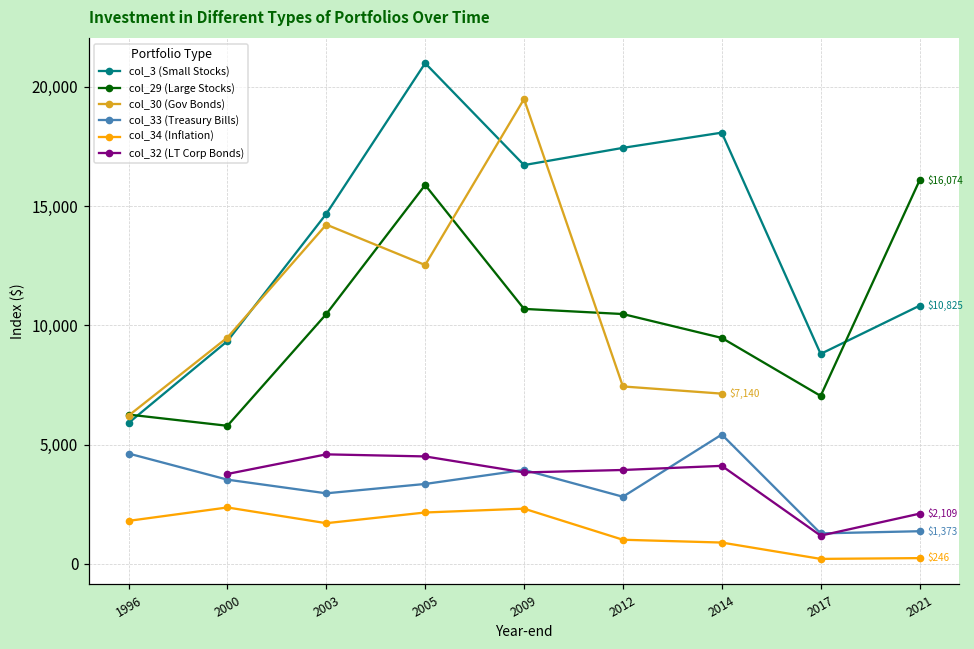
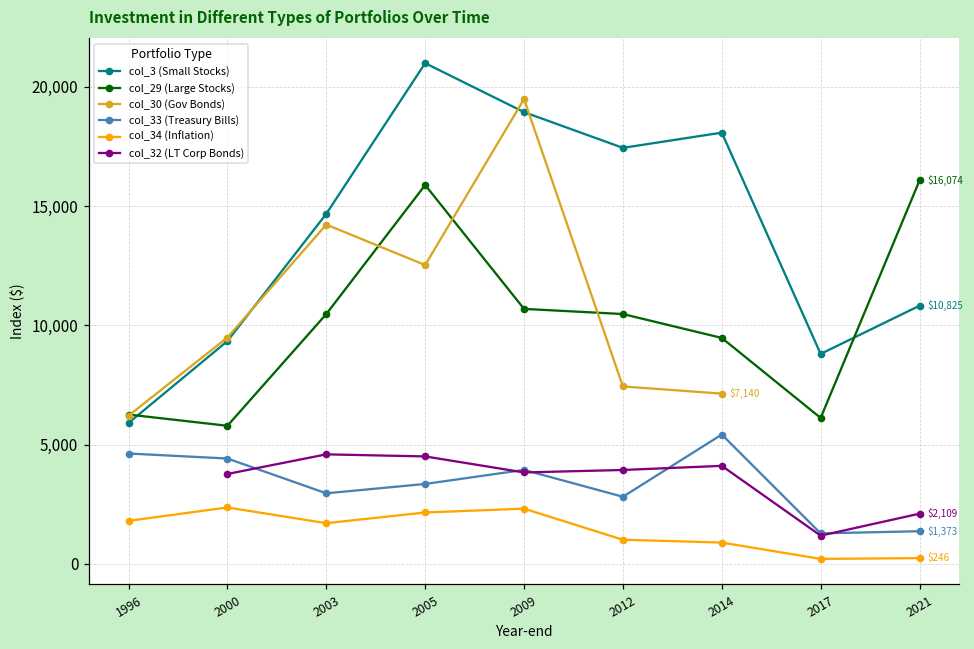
  {
    "col_3 (Small Stocks)": {
      "1996": "5,900",
      "2000": "9,300",
      "2003": "14,700",
      "2005": "21,000",
-     "2009": "16,700",
+     "2009": "18,900",
      "2012": "17,400",
      "2014": "18,100",
      "2017": "8,800"
    },
    "col_29 (Large Stocks)": {
      "2000": "5,800",
      "2003": "10,500",
      "2005": "15,900",
      "2009": "10,700",
      "2012": "10,500",
      "2014": "9,500",
-     "2017": "7,000"
+     "2017": "6,100"
    },
    "col_33 (Treasury Bills)": {
      "1996": "4,600",
-     "2000": "3,500",
+     "2000": "4,400",
      "2003": "3,000",
      "2005": "3,400",
      "2012": "2,800",
      "2014": "5,400"
    },
    "col_32 (LT Corp Bonds)": {
      "2021": "$2,109"
    }
  }
